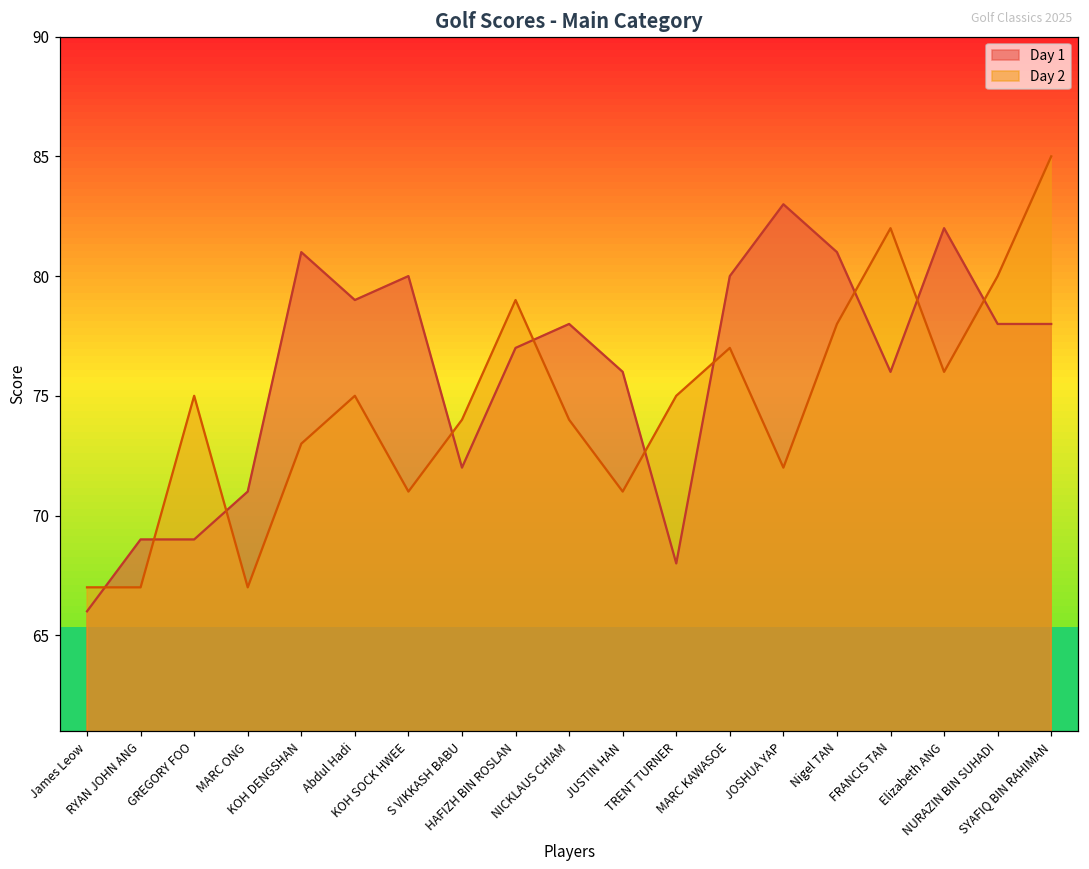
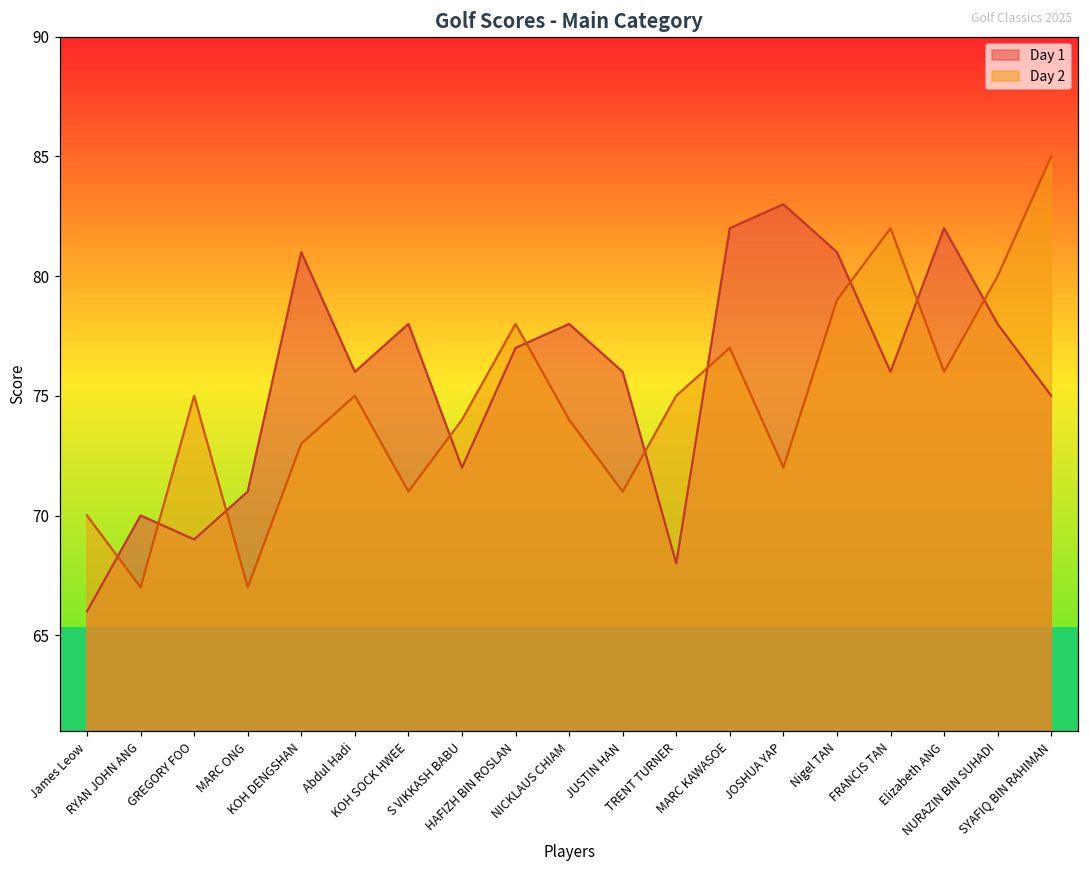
  {
    "Day 1": {
      "James Leow": 66,
-     "RYAN JOHN ANG": 69,
+     "RYAN JOHN ANG": 70,
      "GREGORY FOO": 69,
      "MARC ONG": 71,
      "KOH DENGSHAN": 81,
-     "Abdul Hadi": 79,
-     "KOH SOCK HWEE": 80,
+     "Abdul Hadi": 76,
+     "KOH SOCK HWEE": 78,
      "S VIKKASH BABU": 72,
      "HAFIZH BIN ROSLAN": 77,
      "NICKLAUS CHIAM": 78,
      "JUSTIN HAN": 76,
      "TRENT TURNER": 68,
-     "MARC KAWASOE": 80,
+     "MARC KAWASOE": 82,
      "JOSHUA YAP": 83,
      "Nigel TAN": 81,
      "FRANCIS TAN": 76,
      "Elizabeth ANG": 82,
      "NURAZIN BIN SUHADI": 78,
-     "SYAFIQ BIN RAHIMAN": 78
+     "SYAFIQ BIN RAHIMAN": 75
    },
    "Day 2": {
-     "James Leow": 67,
+     "James Leow": 70,
      "RYAN JOHN ANG": 67,
      "GREGORY FOO": 75,
      "MARC ONG": 67,
      "KOH DENGSHAN": 73,
      "Abdul Hadi": 75,
      "KOH SOCK HWEE": 71,
      "S VIKKASH BABU": 74,
-     "HAFIZH BIN ROSLAN": 79,
+     "HAFIZH BIN ROSLAN": 78,
      "NICKLAUS CHIAM": 74,
      "JUSTIN HAN": 71,
      "TRENT TURNER": 75,
      "MARC KAWASOE": 77,
      "JOSHUA YAP": 72,
-     "Nigel TAN": 78,
+     "Nigel TAN": 79,
      "FRANCIS TAN": 82,
      "Elizabeth ANG": 76,
      "NURAZIN BIN SUHADI": 80,
      "SYAFIQ BIN RAHIMAN": 85
    }
  }
